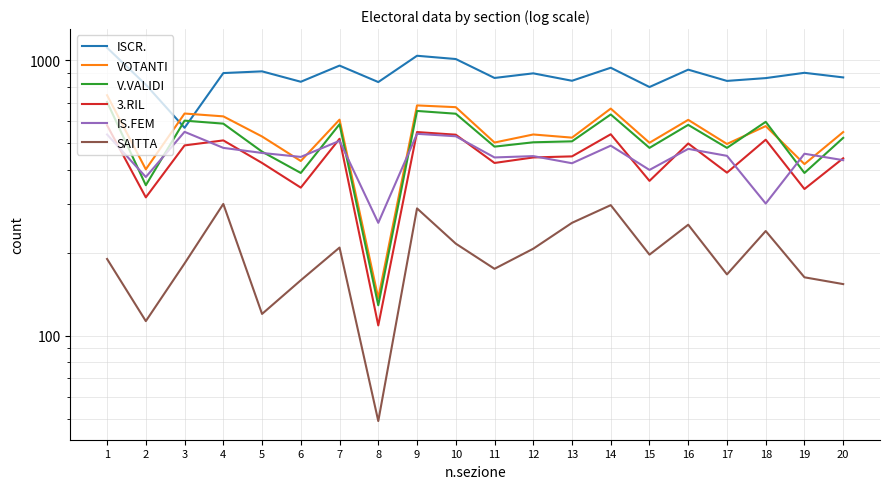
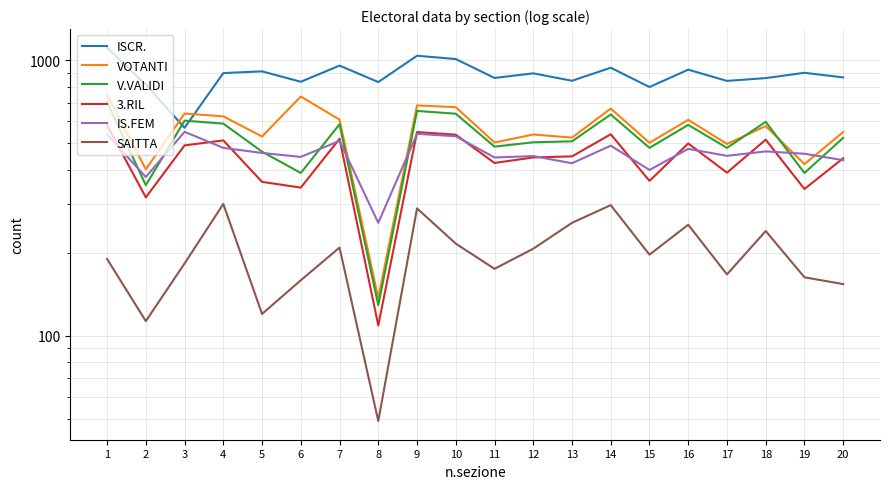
  {
    "ISCR.": {
      "3": 570,
      "4": 900,
      "5": 910,
      "6": 840,
      "7": 960,
      "8": 830,
      "9": 1040,
      "10": 1010,
      "11": 860,
      "12": 900,
      "13": 840,
      "14": 940,
      "15": 800,
      "16": 930,
      "17": 840,
      "18": 860,
      "19": 900,
      "20": 870
    },
    "VOTANTI": {
      "2": 400,
      "3": 640,
      "4": 630,
      "5": 530,
-     "6": 430,
+     "6": 740,
      "7": 610,
      "8": 140,
      "9": 690,
      "10": 680,
      "11": 500,
      "12": 540,
      "13": 520,
      "14": 670,
      "15": 500,
      "16": 610,
      "17": 500,
      "18": 580,
      "19": 420,
      "20": 550
    },
    "V.VALIDI": {
      "2": 350,
      "3": 600,
      "4": 590,
      "6": 390,
      "7": 590,
      "8": 130,
      "9": 660,
      "10": 640,
      "11": 490,
      "12": 500,
      "13": 510,
      "14": 640,
      "15": 480,
      "16": 580,
      "17": 480,
      "18": 600,
      "19": 390,
      "20": 520
    },
    "3.RIL": {
      "2": 320,
      "3": 490,
      "4": 510,
-     "5": 420,
+     "5": 360,
      "6": 350,
      "8": 109,
      "11": 420,
      "13": 450,
      "14": 540,
      "15": 370,
      "16": 500,
      "17": 390,
      "18": 520,
      "19": 340
    },
    "IS.FEM": {
      "2": 380,
      "3": 550,
      "4": 480,
      "6": 450,
      "8": 260,
      "11": 440,
      "13": 420,
      "14": 490,
      "15": 400,
      "16": 480,
      "17": 450,
-     "18": 300,
+     "18": 470,
      "19": 460
    },
    "SAITTA": {
      "1": 190,
      "2": 113,
      "3": 180,
      "4": 300,
      "5": 120,
      "6": 160,
      "7": 210,
      "8": 49,
      "9": 290,
      "10": 220,
      "11": 180,
      "12": 210,
      "13": 260,
      "14": 300,
      "15": 200,
      "16": 250,
      "17": 170,
      "18": 240,
      "19": 160,
      "20": 150
    }
  }
